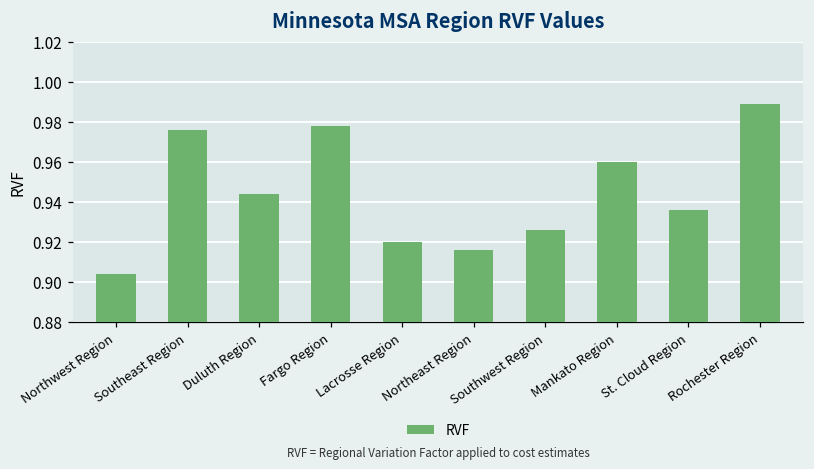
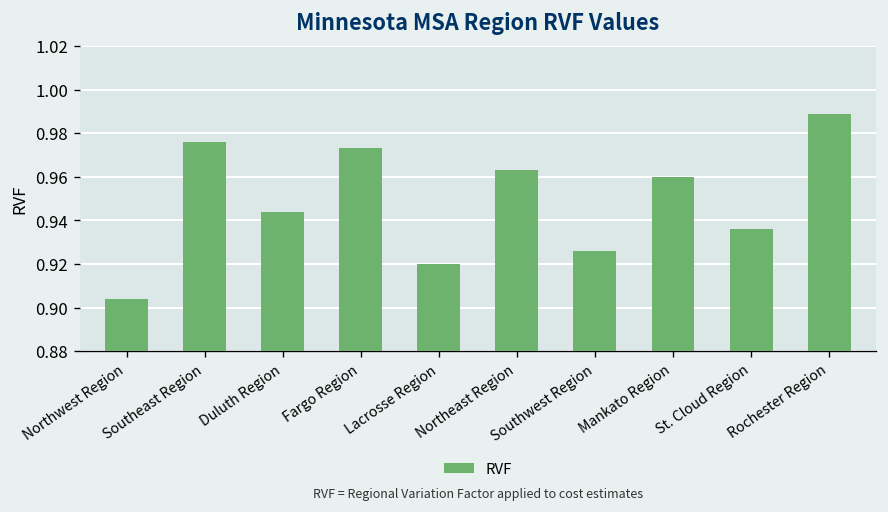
  {
    "Northwest Region": 0.904,
    "Southeast Region": 0.976,
    "Duluth Region": 0.944,
-   "Fargo Region": 0.978,
+   "Fargo Region": 0.973,
    "Lacrosse Region": 0.920,
-   "Northeast Region": 0.916,
+   "Northeast Region": 0.963,
    "Southwest Region": 0.926,
    "Mankato Region": 0.960,
    "St. Cloud Region": 0.936,
    "Rochester Region": 0.989
  }
